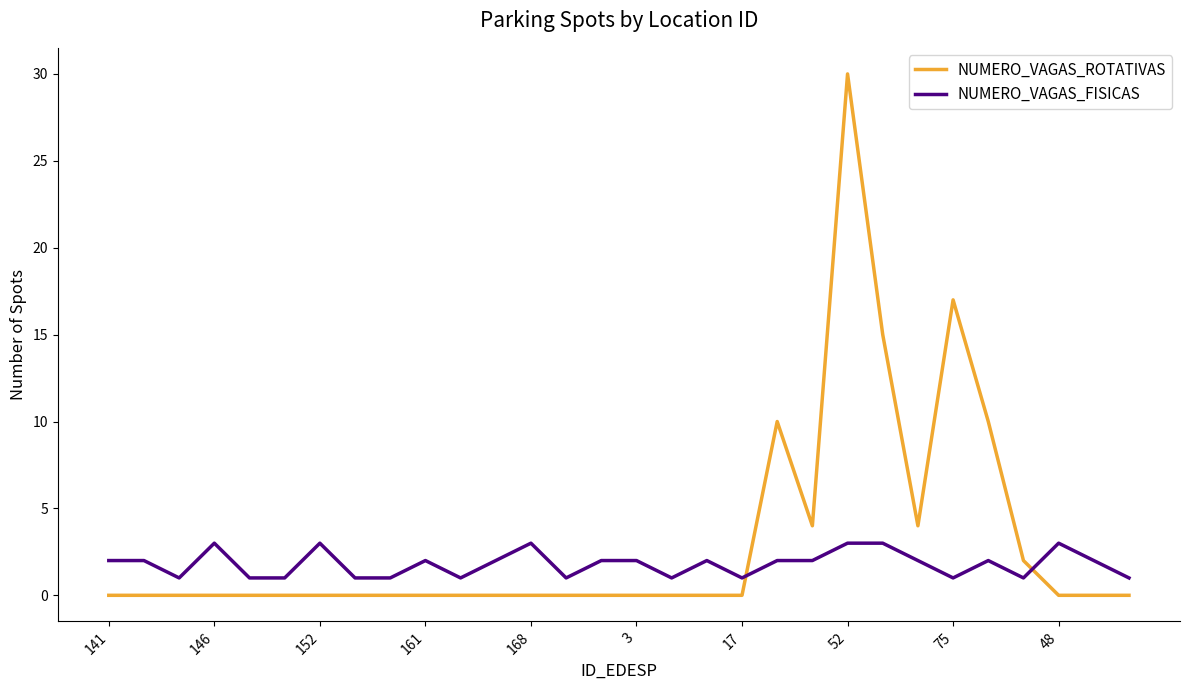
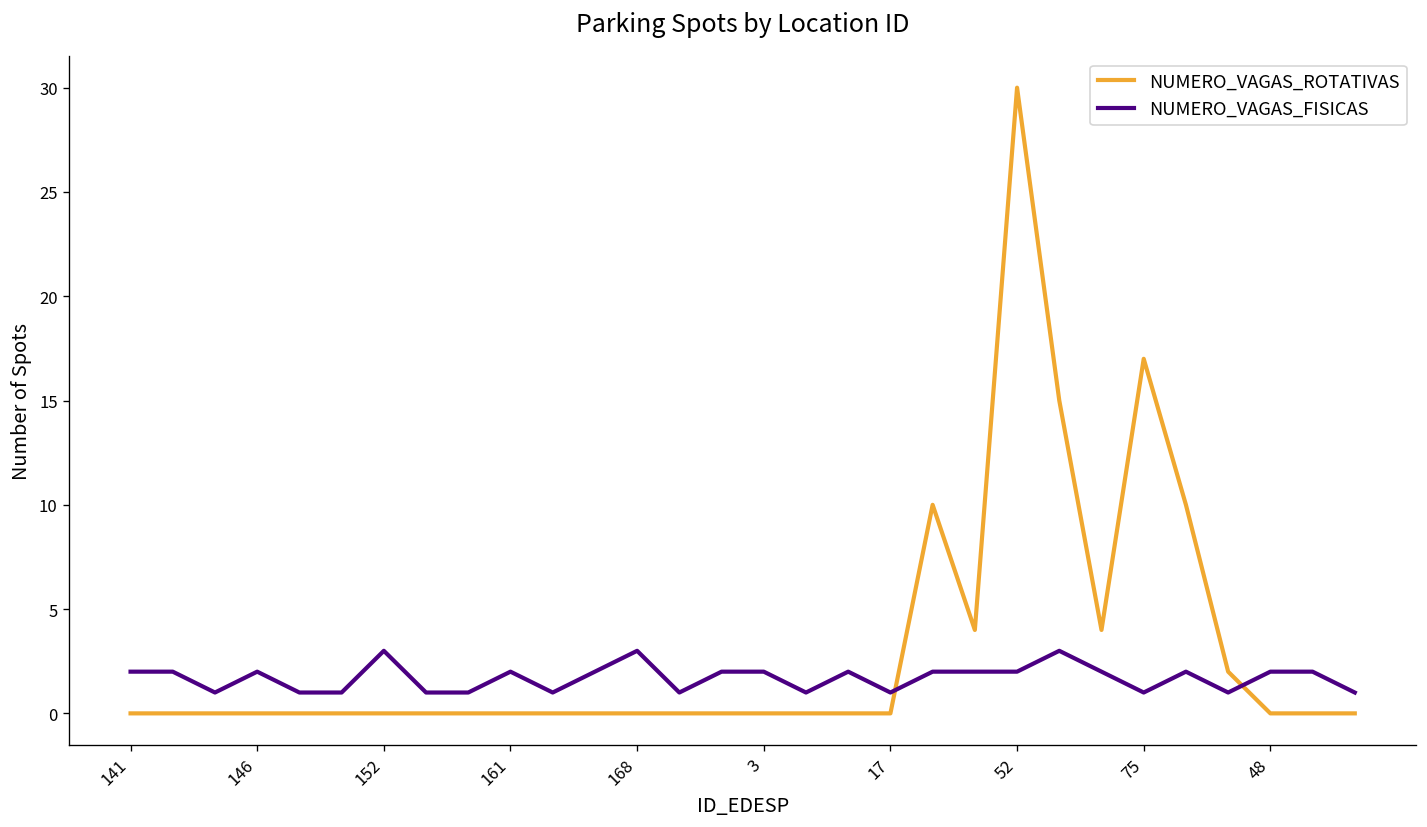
  {
    "NUMERO_VAGAS_ROTATIVAS": {
      "141": 0,
      "146": 0,
      "152": 0,
      "161": 0,
      "168": 0,
      "3": 0,
      "52": 30,
      "75": 17,
      "48": 0
    },
    "NUMERO_VAGAS_FISICAS": {
      "141": 2,
-     "146": 3,
+     "146": 2,
      "152": 3,
      "161": 2,
      "168": 3,
      "3": 2,
-     "52": 3,
+     "52": 2,
      "75": 1,
-     "48": 3
+     "48": 2
    }
  }
